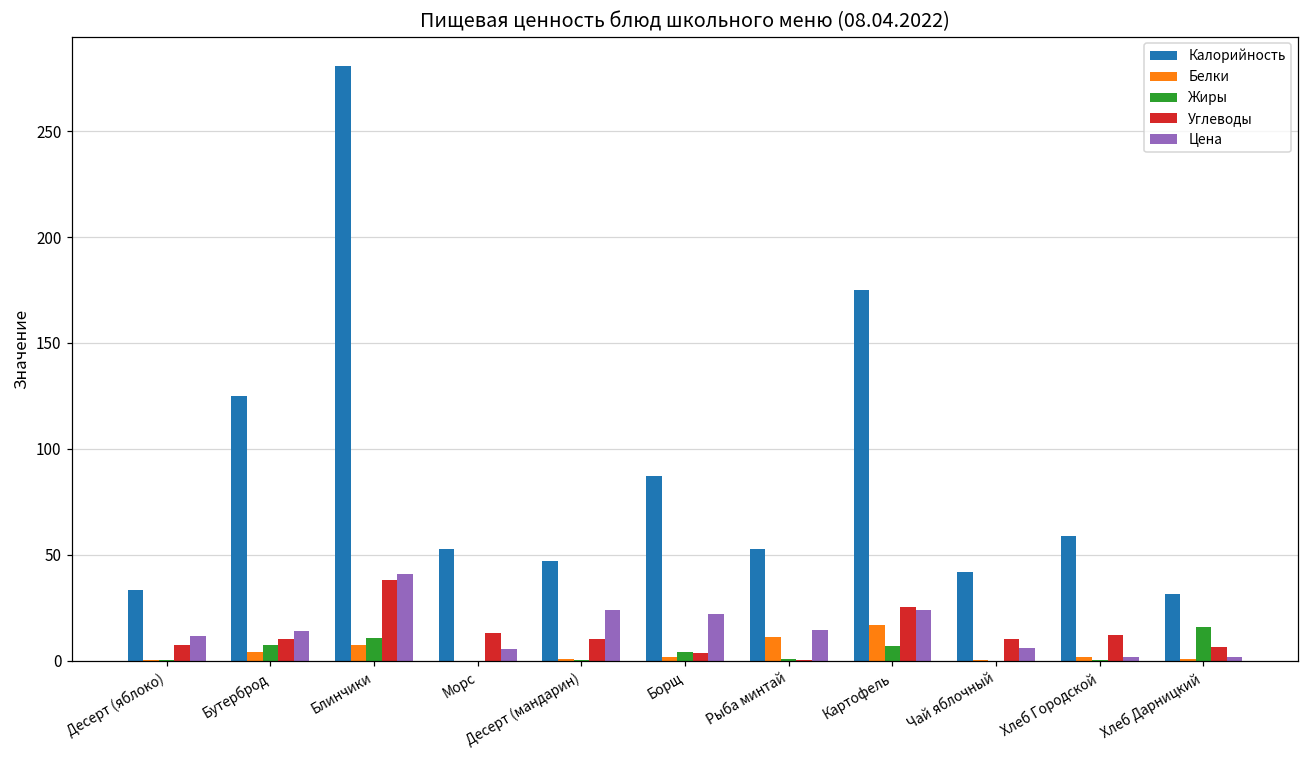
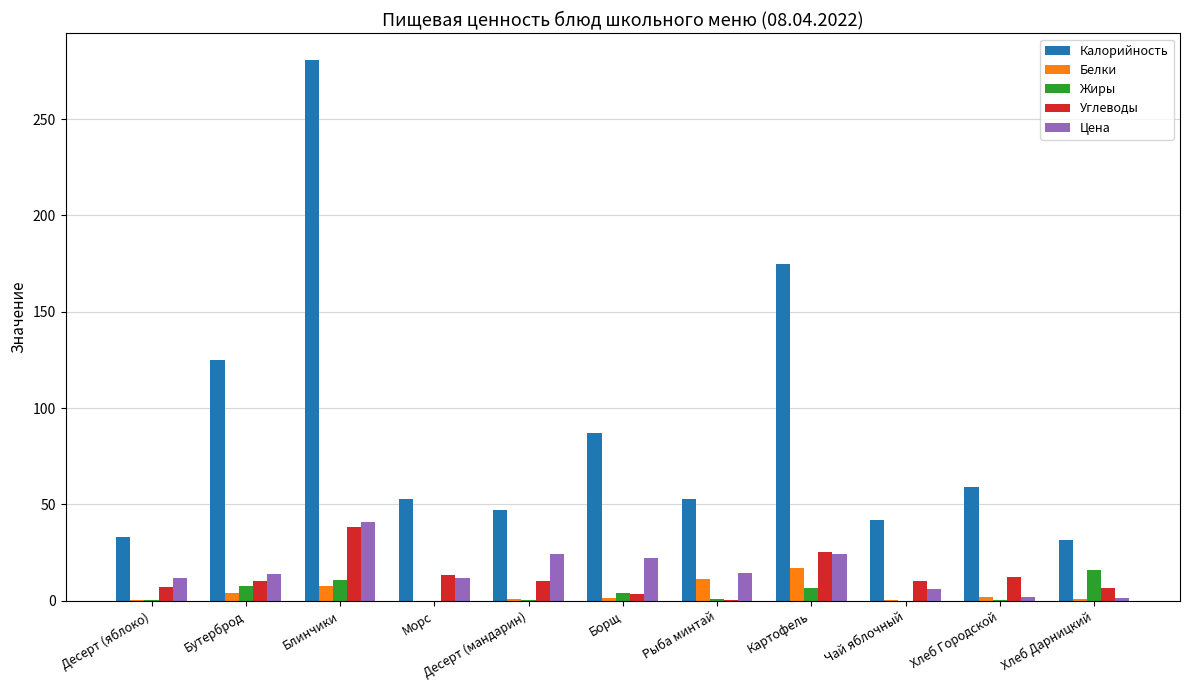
  {
    "Калорийность": {
      "Десерт (яблоко)": 33,
      "Бутерброд": 125,
      "Блинчики": 281,
      "Морс": 53,
      "Десерт (мандарин)": 47,
      "Борщ": 87,
      "Рыба минтай": 53,
      "Картофель": 175,
      "Чай яблочный": 42,
      "Хлеб Городской": 59,
      "Хлеб Дарницкий": 32
    },
    "Белки": {
      "Бутерброд": 4,
      "Блинчики": 8,
      "Морс": 0,
      "Борщ": 2,
      "Рыба минтай": 11,
      "Картофель": 17,
      "Хлеб Городской": 2
    },
    "Жиры": {
      "Бутерброд": 8,
      "Блинчики": 11,
      "Морс": 0,
      "Борщ": 4,
      "Картофель": 7,
      "Хлеб Дарницкий": 16
    },
    "Углеводы": {
      "Десерт (яблоко)": 7,
      "Бутерброд": 10,
      "Блинчики": 38,
      "Морс": 13,
      "Десерт (мандарин)": 10,
      "Борщ": 4,
      "Картофель": 25,
      "Чай яблочный": 10,
      "Хлеб Городской": 12,
      "Хлеб Дарницкий": 6
    },
    "Цена": {
      "Десерт (яблоко)": 12,
      "Бутерброд": 14,
      "Блинчики": 41,
-     "Морс": 5,
+     "Морс": 12,
      "Десерт (мандарин)": 24,
      "Борщ": 22,
      "Рыба минтай": 15,
      "Картофель": 24,
      "Чай яблочный": 6,
      "Хлеб Городской": 2,
      "Хлеб Дарницкий": 2
    }
  }
